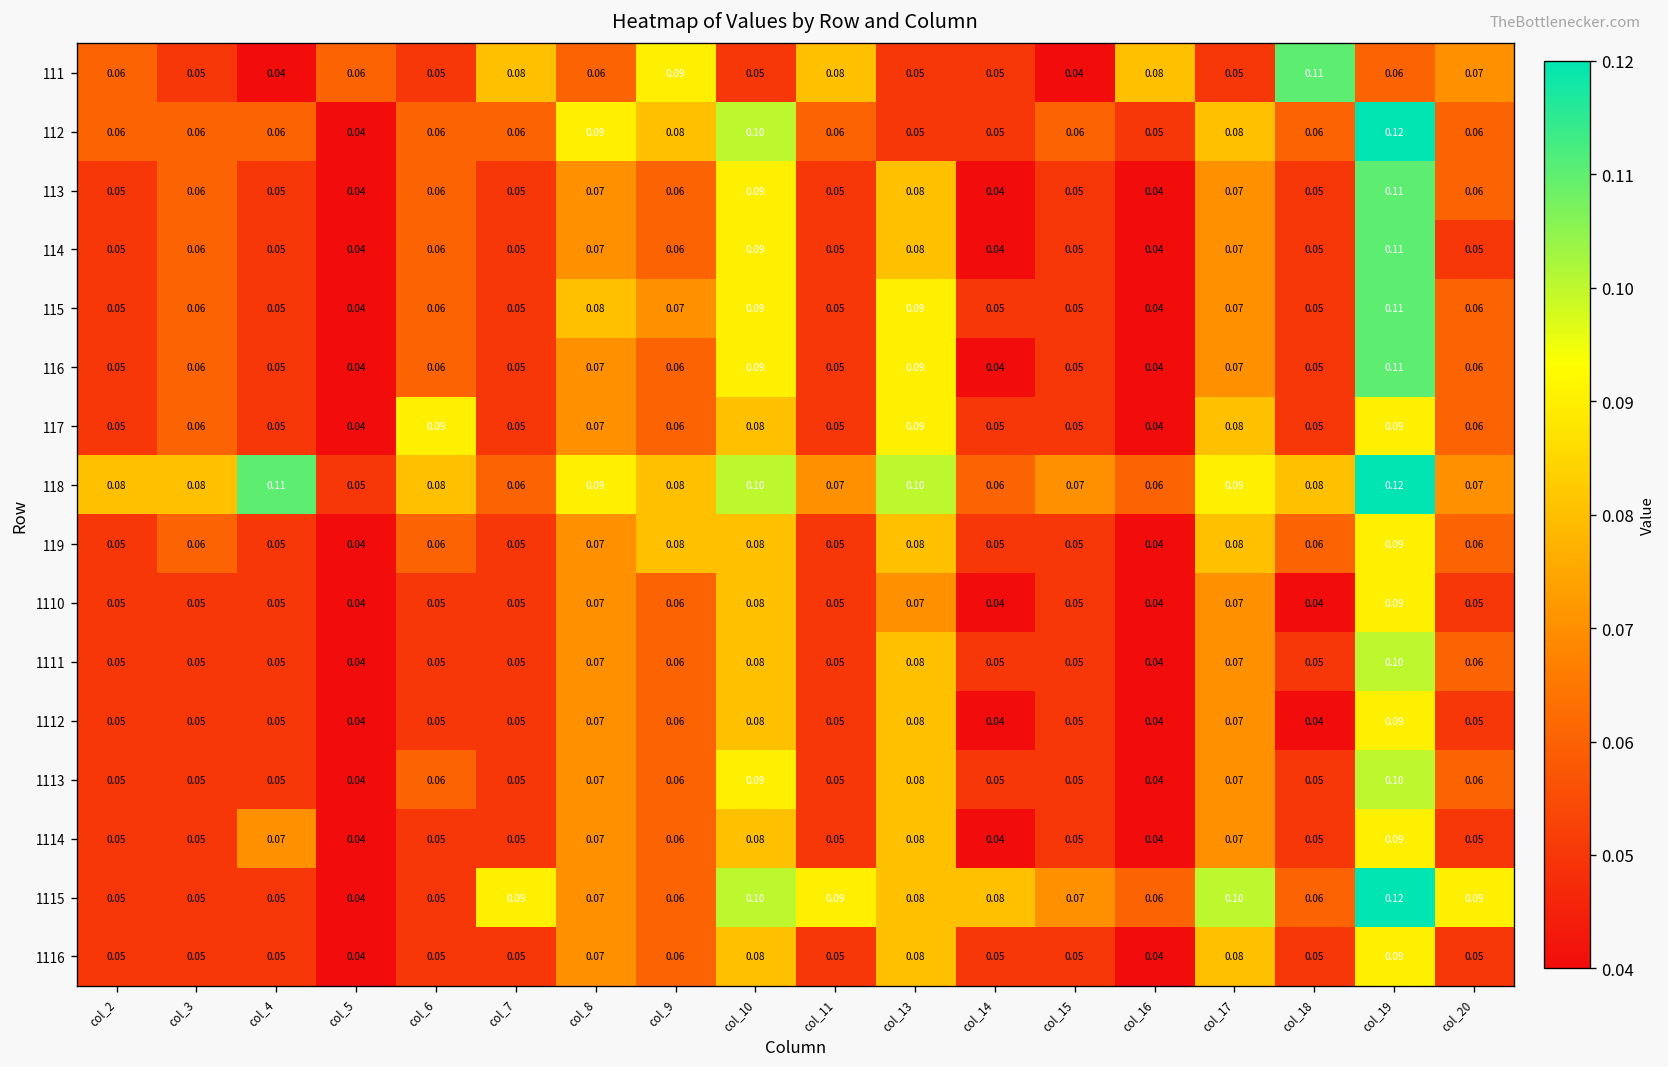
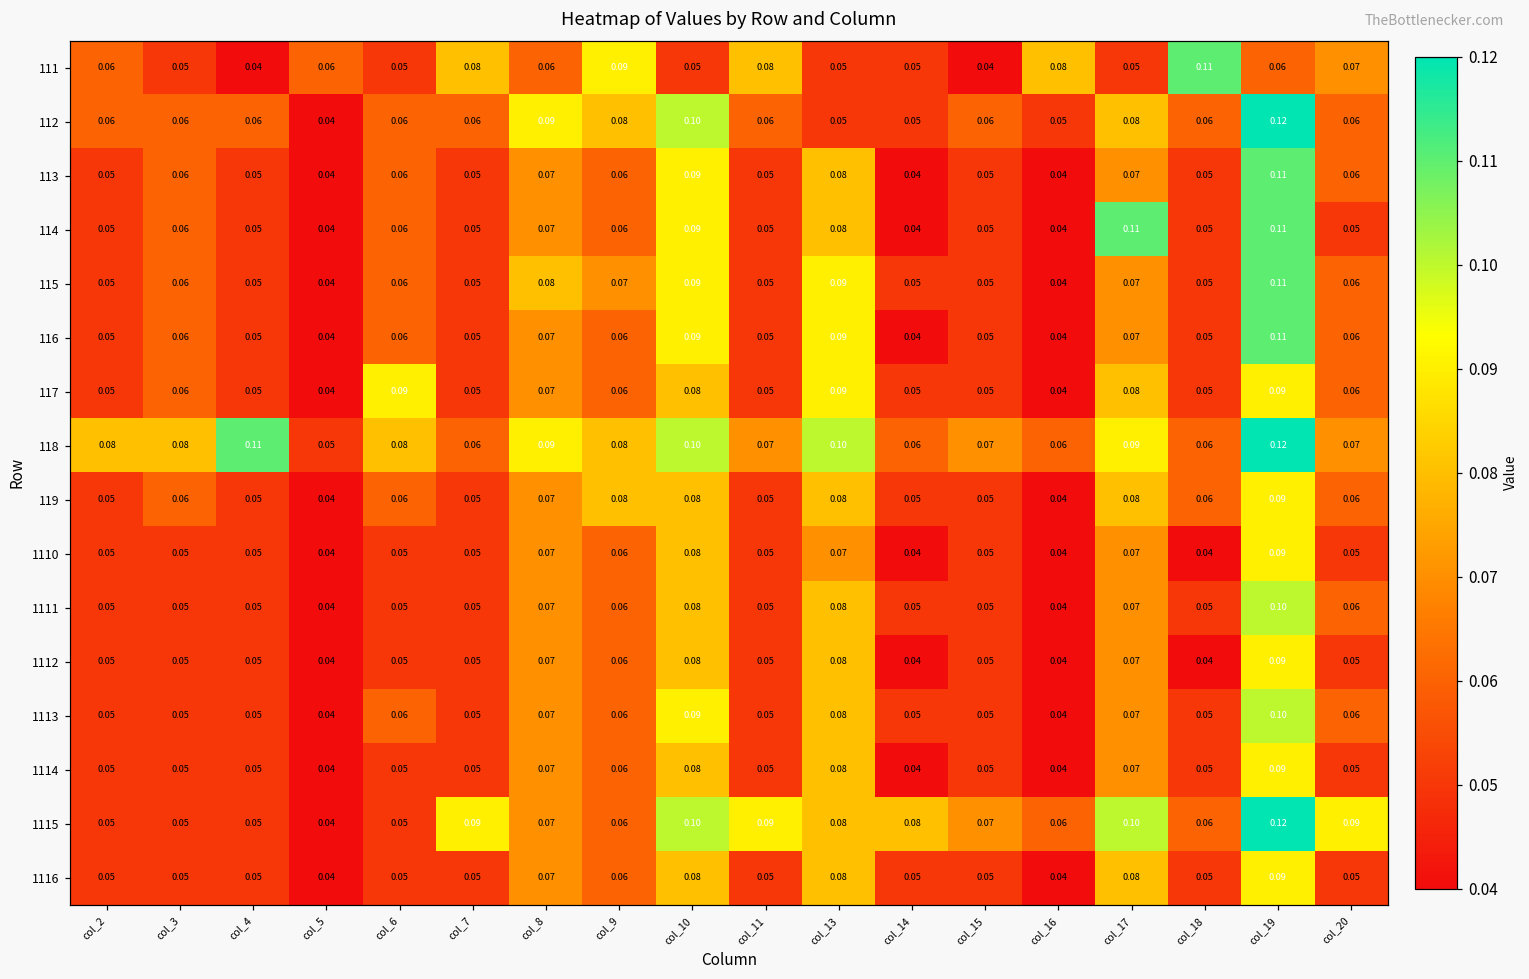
  {
    "114": {
      "col_2": 0.05,
      "col_3": 0.06,
      "col_4": 0.05,
      "col_5": 0.04,
      "col_6": 0.06,
      "col_7": 0.05,
      "col_8": 0.07,
      "col_9": 0.06,
      "col_10": 0.09,
      "col_11": 0.05,
      "col_13": 0.08,
      "col_14": 0.04,
      "col_15": 0.05,
      "col_16": 0.04,
-     "col_17": 0.07,
+     "col_17": 0.11,
      "col_18": 0.05,
      "col_19": 0.11,
      "col_20": 0.05
    },
    "118": {
      "col_2": 0.08,
      "col_3": 0.08,
      "col_4": 0.11,
      "col_5": 0.05,
      "col_6": 0.08,
      "col_7": 0.06,
      "col_8": 0.09,
      "col_9": 0.08,
      "col_10": 0.10,
      "col_11": 0.07,
      "col_13": 0.10,
      "col_14": 0.06,
      "col_15": 0.07,
      "col_16": 0.06,
      "col_17": 0.09,
-     "col_18": 0.08,
+     "col_18": 0.06,
      "col_19": 0.12,
      "col_20": 0.07
    },
    "1114": {
      "col_2": 0.05,
      "col_3": 0.05,
-     "col_4": 0.07,
+     "col_4": 0.05,
      "col_5": 0.04,
      "col_6": 0.05,
      "col_7": 0.05,
      "col_8": 0.07,
      "col_9": 0.06,
      "col_10": 0.08,
      "col_11": 0.05,
      "col_13": 0.08,
      "col_14": 0.04,
      "col_15": 0.05,
      "col_16": 0.04,
      "col_17": 0.07,
      "col_18": 0.05,
      "col_19": 0.09,
      "col_20": 0.05
    }
  }
